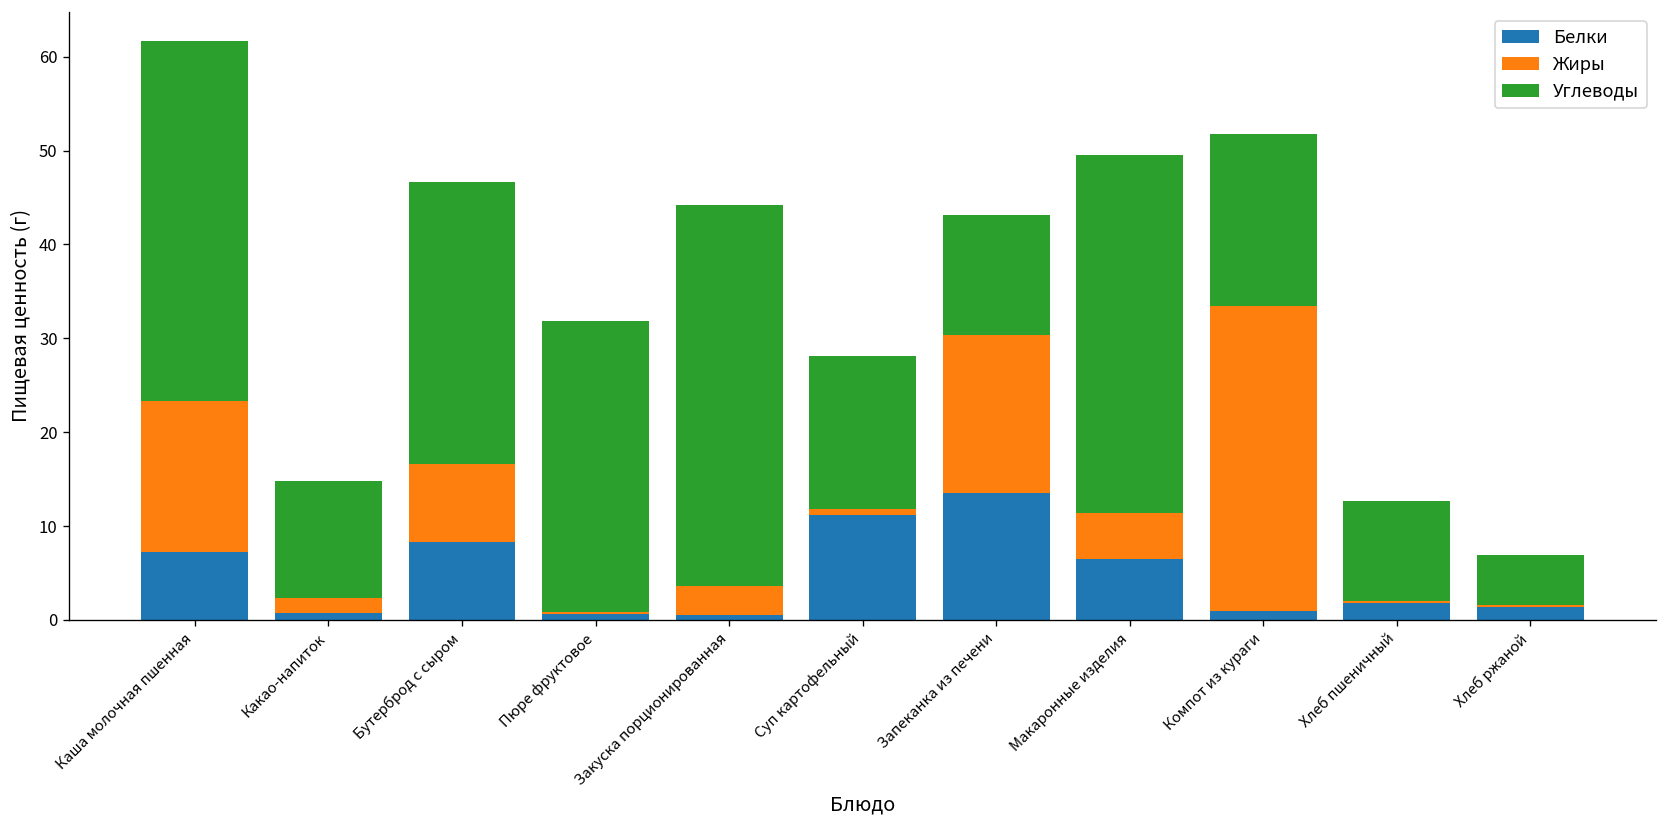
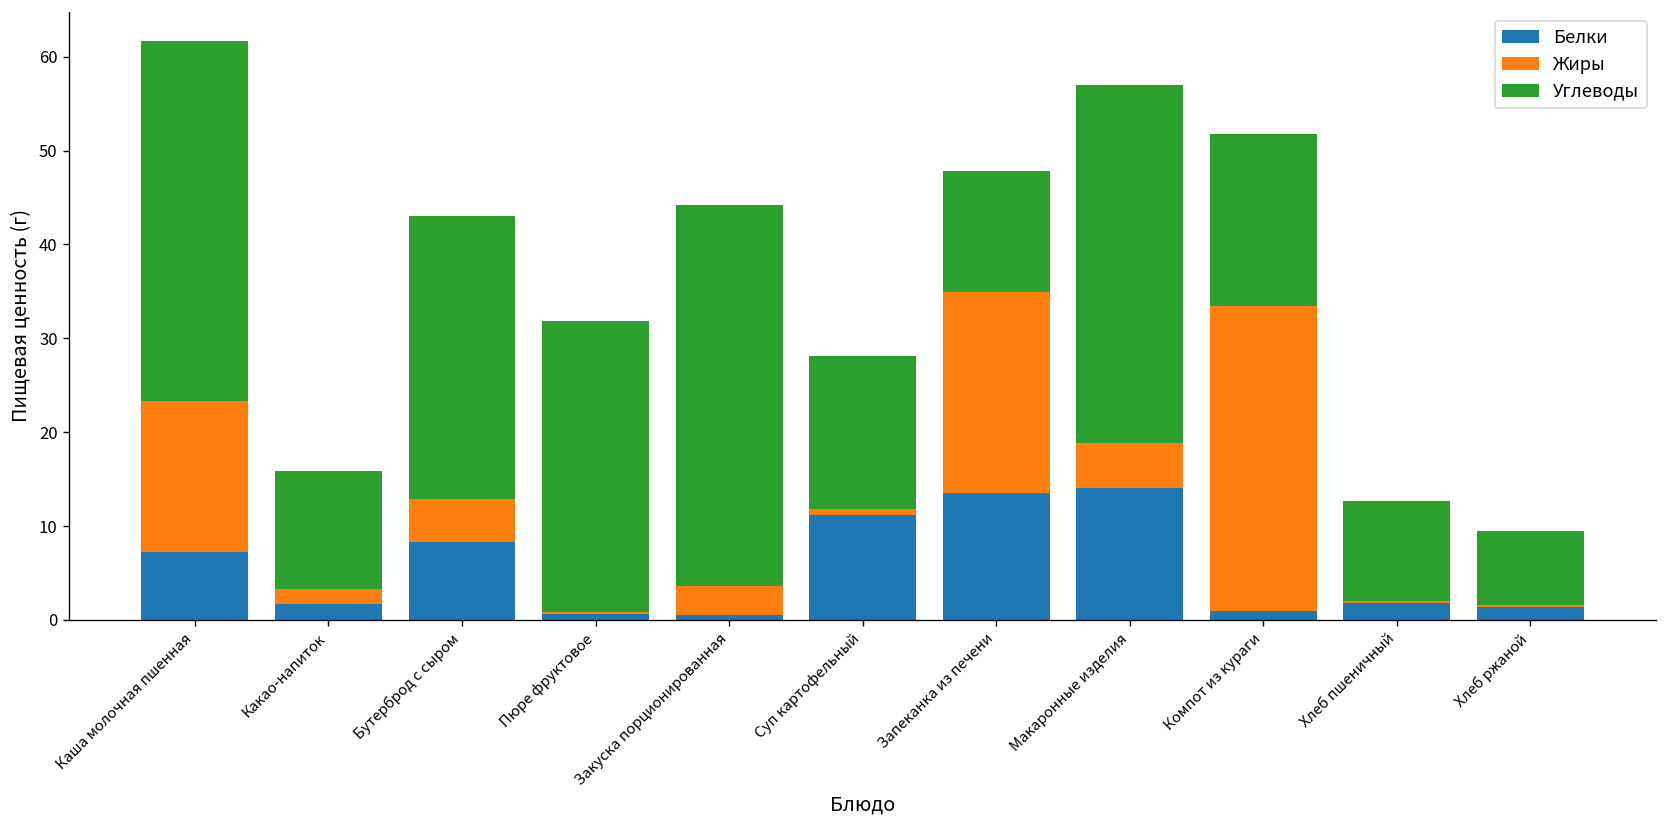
  {
    "Белки": {
      "Каша молочная пшенная": 7,
-     "Какао-напиток": 1,
+     "Какао-напиток": 2,
      "Бутерброд с сыром": 8,
      "Пюре фруктовое": 1,
      "Закуска порционированная": 0,
      "Суп картофельный": 11,
      "Запеканка из печени": 14,
-     "Макаронные изделия": 7,
+     "Макаронные изделия": 14,
      "Компот из кураги": 1,
      "Хлеб пшеничный": 2,
      "Хлеб ржаной": 1
    },
    "Жиры": {
      "Каша молочная пшенная": 16,
      "Какао-напиток": 2,
-     "Бутерброд с сыром": 8,
+     "Бутерброд с сыром": 5,
      "Закуска порционированная": 3,
      "Суп картофельный": 1,
-     "Запеканка из печени": 17,
+     "Запеканка из печени": 21,
      "Макаронные изделия": 5,
      "Компот из кураги": 32
    },
    "Углеводы": {
      "Каша молочная пшенная": 38,
      "Какао-напиток": 13,
      "Бутерброд с сыром": 30,
      "Пюре фруктовое": 31,
      "Закуска порционированная": 41,
      "Суп картофельный": 16,
      "Запеканка из печени": 13,
      "Макаронные изделия": 38,
      "Компот из кураги": 18,
      "Хлеб пшеничный": 11,
-     "Хлеб ржаной": 5
+     "Хлеб ржаной": 8
    }
  }
